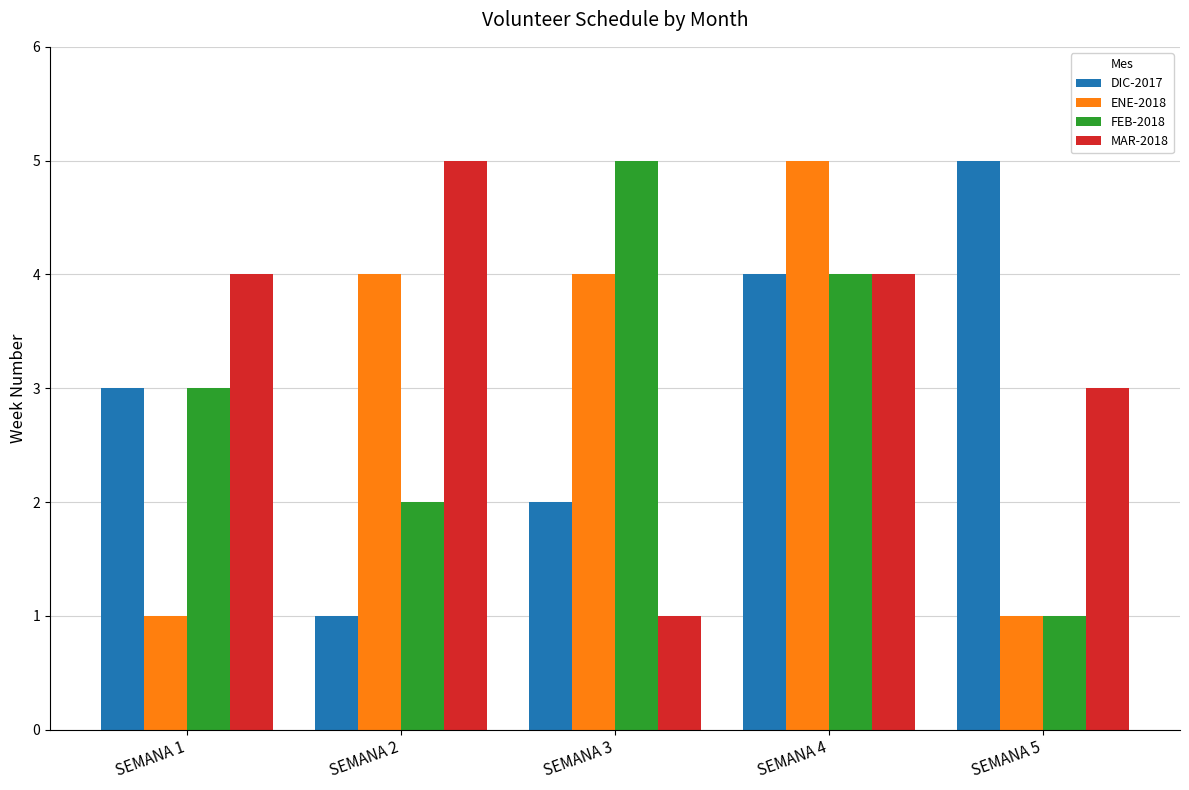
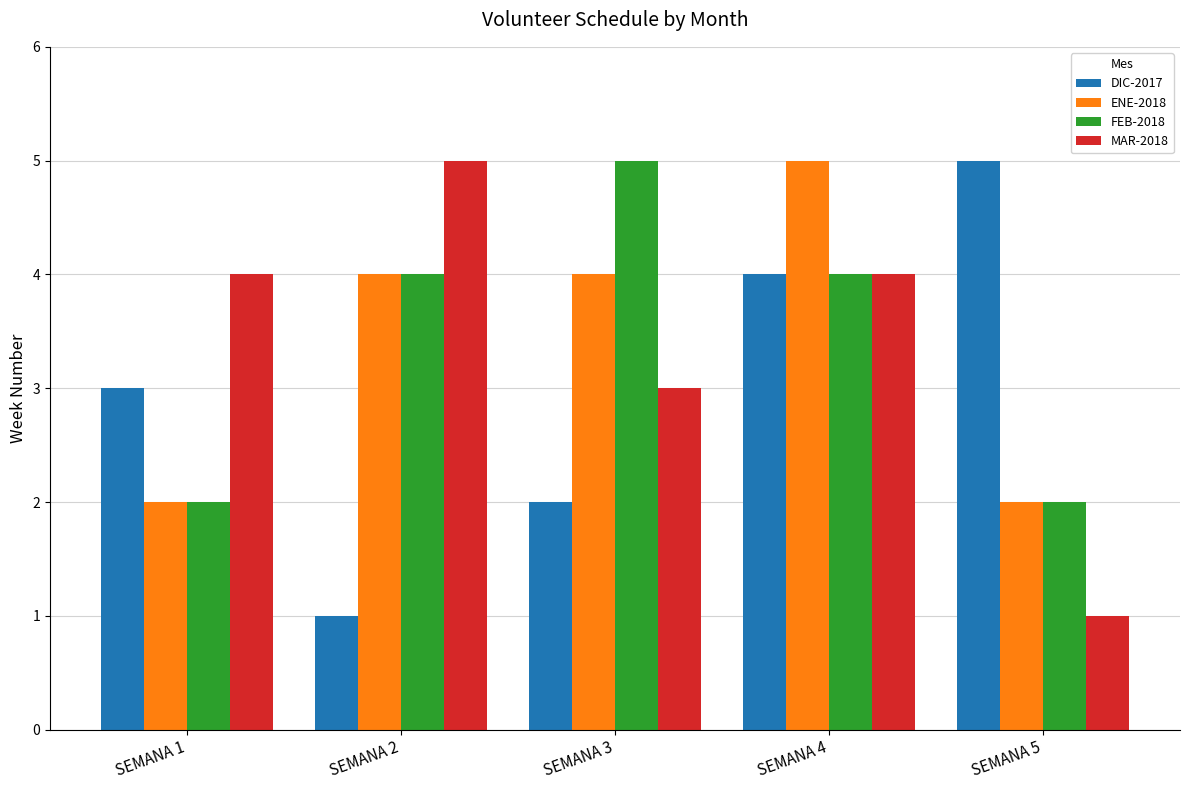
  {
    "DIC-2017": {
      "SEMANA 1": 3,
      "SEMANA 2": 1,
      "SEMANA 3": 2,
      "SEMANA 4": 4,
      "SEMANA 5": 5
    },
    "ENE-2018": {
-     "SEMANA 1": 1,
+     "SEMANA 1": 2,
      "SEMANA 2": 4,
      "SEMANA 3": 4,
      "SEMANA 4": 5,
-     "SEMANA 5": 1
+     "SEMANA 5": 2
    },
    "FEB-2018": {
-     "SEMANA 1": 3,
-     "SEMANA 2": 2,
+     "SEMANA 1": 2,
+     "SEMANA 2": 4,
      "SEMANA 3": 5,
      "SEMANA 4": 4,
-     "SEMANA 5": 1
+     "SEMANA 5": 2
    },
    "MAR-2018": {
      "SEMANA 1": 4,
      "SEMANA 2": 5,
-     "SEMANA 3": 1,
+     "SEMANA 3": 3,
      "SEMANA 4": 4,
-     "SEMANA 5": 3
+     "SEMANA 5": 1
    }
  }
